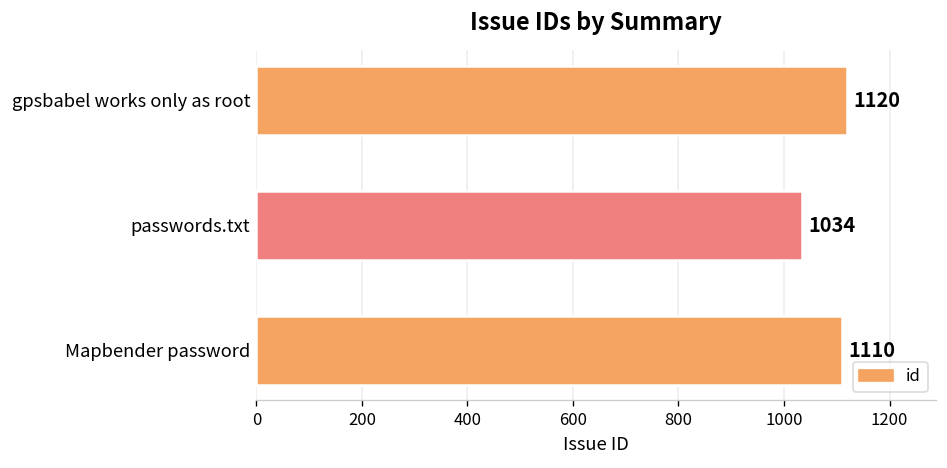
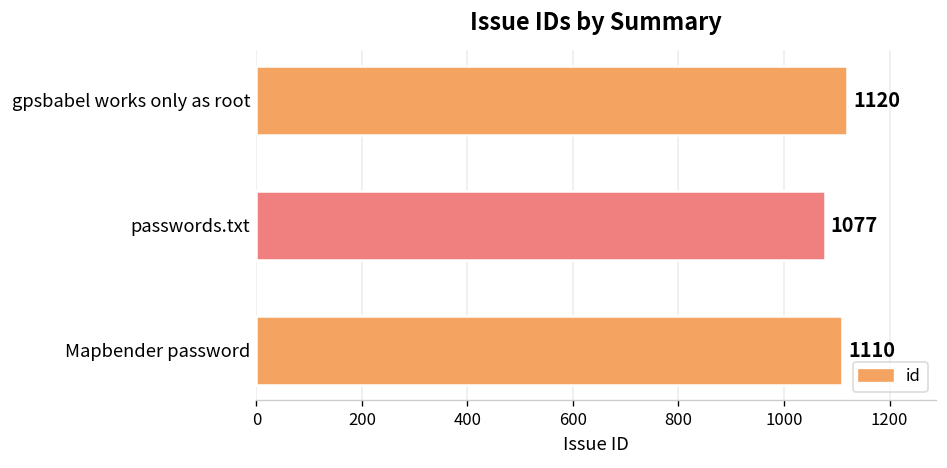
  {
    "gpsbabel works only as root": 1120,
-   "passwords.txt": 1034,
+   "passwords.txt": 1077,
    "Mapbender password": 1110
  }
